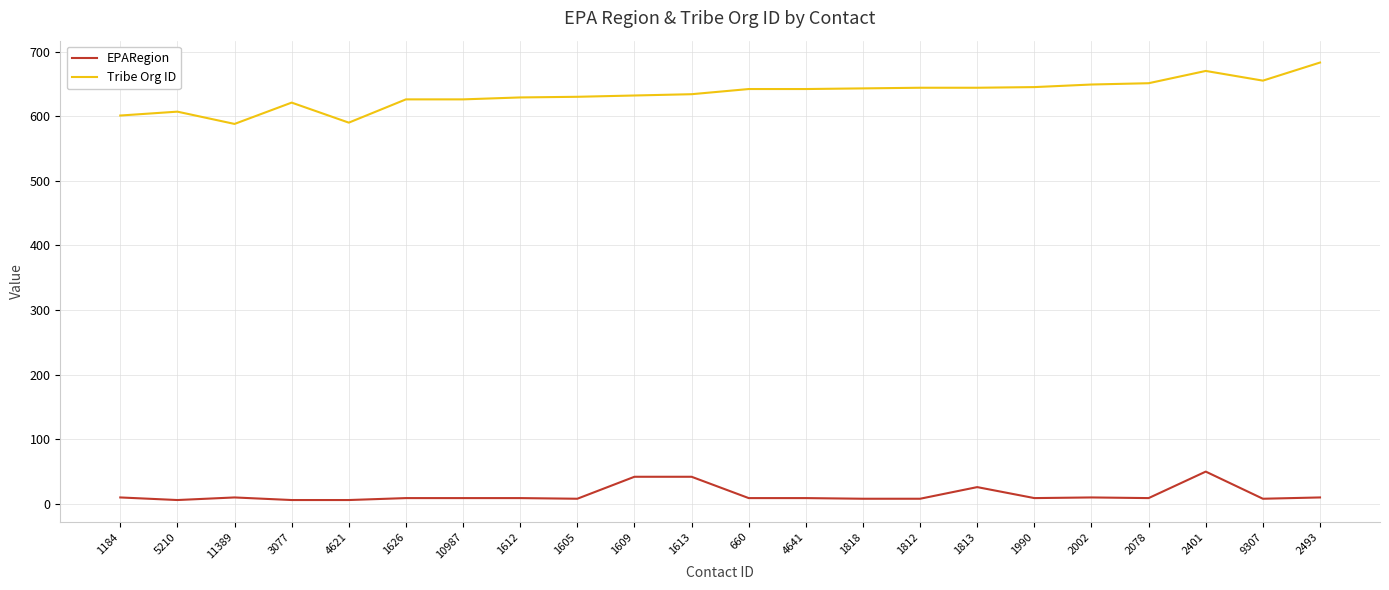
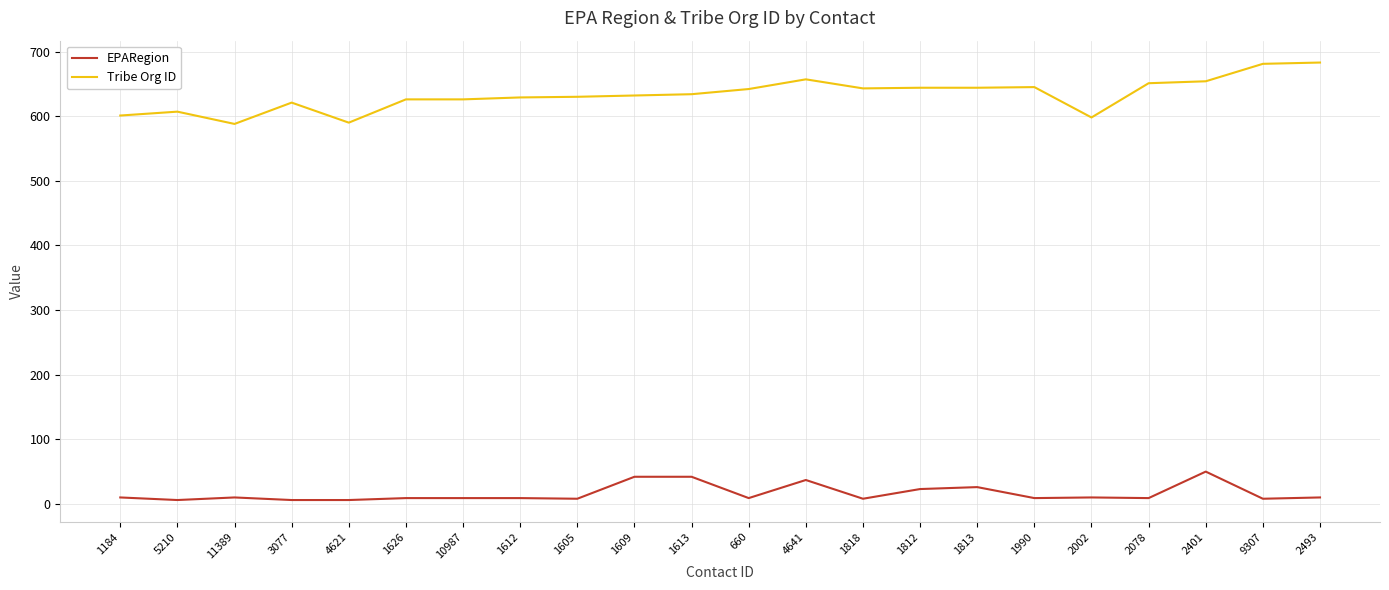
  {
    "EPARegion": {
      "1184": 10,
      "5210": 10,
      "11389": 10,
      "3077": 10,
      "4621": 10,
      "1626": 10,
      "10987": 10,
      "1612": 10,
      "1605": 10,
      "1609": 40,
      "1613": 40,
      "660": 10,
-     "4641": 10,
+     "4641": 40,
      "1818": 10,
-     "1812": 10,
+     "1812": 20,
      "1813": 30,
      "1990": 10,
      "2002": 10,
      "2078": 10,
      "2401": 50,
      "9307": 10,
      "2493": 10
    },
    "Tribe Org ID": {
      "1184": 600,
      "5210": 610,
      "11389": 590,
      "3077": 620,
      "4621": 590,
      "1626": 630,
      "10987": 630,
      "1612": 630,
      "1605": 630,
      "1609": 630,
      "1613": 630,
      "660": 640,
-     "4641": 640,
+     "4641": 660,
      "1818": 640,
      "1812": 640,
      "1813": 640,
      "1990": 650,
-     "2002": 650,
+     "2002": 600,
      "2078": 650,
-     "2401": 670,
-     "9307": 660,
+     "2401": 650,
+     "9307": 680,
      "2493": 680
    }
  }
